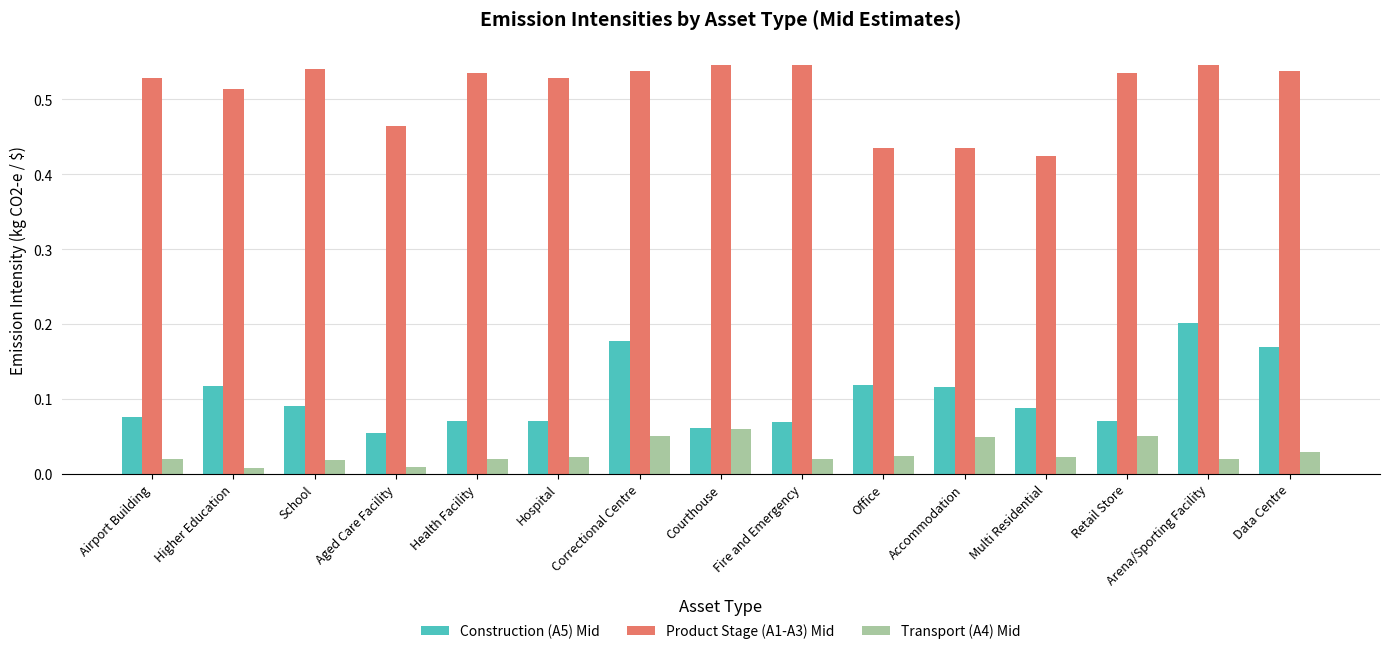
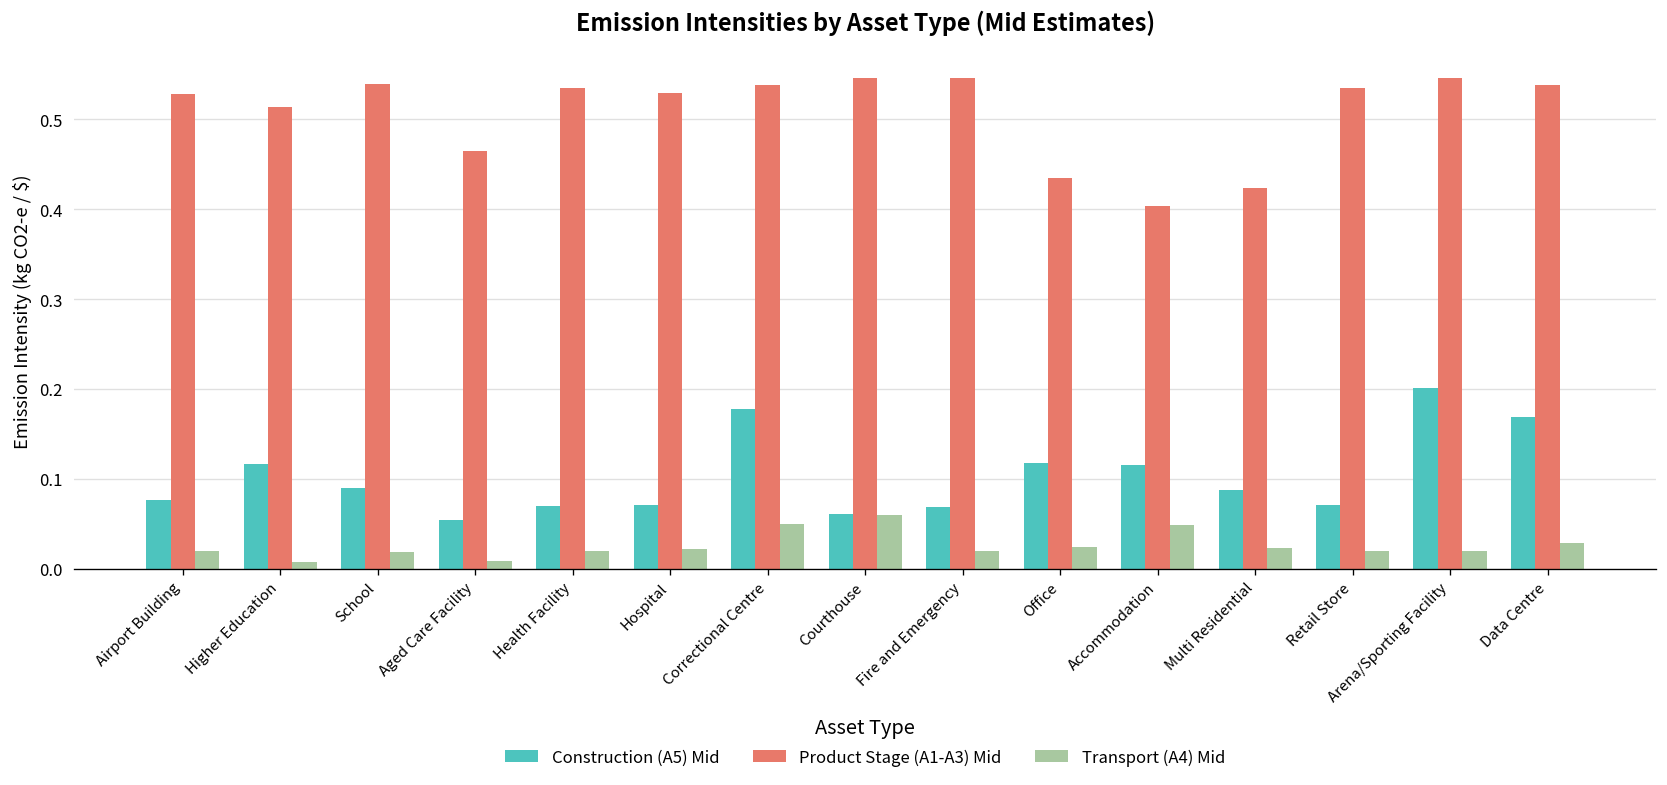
  {
    "Construction (A5) Mid": {
      "Airport Building": 0.08,
      "Higher Education": 0.12,
      "School": 0.09,
      "Aged Care Facility": 0.05,
      "Health Facility": 0.07,
      "Hospital": 0.07,
      "Correctional Centre": 0.18,
      "Courthouse": 0.06,
      "Fire and Emergency": 0.07,
      "Office": 0.12,
      "Accommodation": 0.12,
      "Multi Residential": 0.09,
      "Retail Store": 0.07,
      "Arena/Sporting Facility": 0.20,
      "Data Centre": 0.17
    },
    "Product Stage (A1-A3) Mid": {
      "Airport Building": 0.53,
      "Higher Education": 0.51,
      "School": 0.54,
      "Aged Care Facility": 0.47,
      "Health Facility": 0.54,
      "Hospital": 0.53,
      "Correctional Centre": 0.54,
      "Courthouse": 0.55,
      "Fire and Emergency": 0.55,
      "Office": 0.44,
-     "Accommodation": 0.44,
+     "Accommodation": 0.40,
      "Multi Residential": 0.42,
      "Retail Store": 0.54,
      "Arena/Sporting Facility": 0.55,
      "Data Centre": 0.54
    },
    "Transport (A4) Mid": {
      "Airport Building": 0.02,
      "Higher Education": 0.01,
      "School": 0.02,
      "Aged Care Facility": 0.01,
      "Health Facility": 0.02,
      "Hospital": 0.02,
      "Correctional Centre": 0.05,
      "Courthouse": 0.06,
      "Fire and Emergency": 0.02,
      "Office": 0.02,
      "Accommodation": 0.05,
      "Multi Residential": 0.02,
-     "Retail Store": 0.05,
+     "Retail Store": 0.02,
      "Arena/Sporting Facility": 0.02,
      "Data Centre": 0.03
    }
  }
